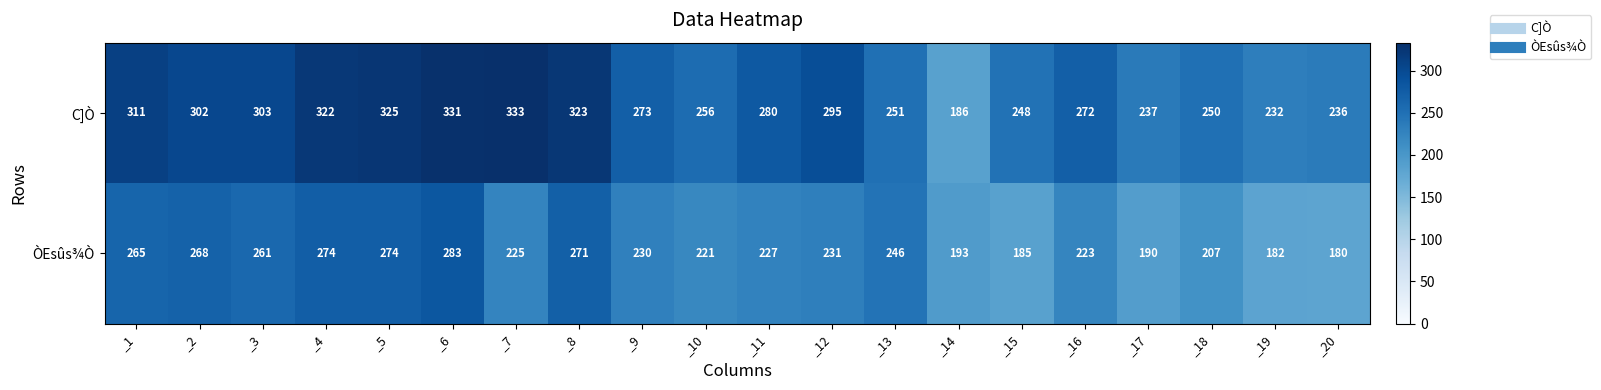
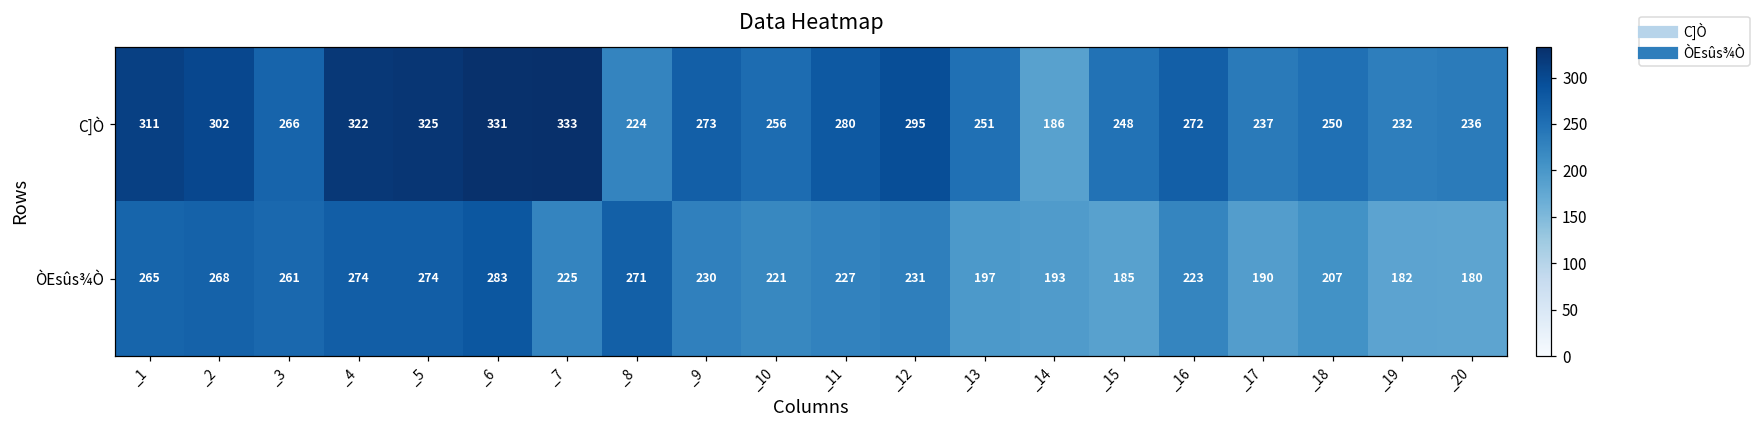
  {
    "C]Ò": {
      "_1": 311,
      "_2": 302,
-     "_3": 303,
+     "_3": 266,
      "_4": 322,
      "_5": 325,
      "_6": 331,
      "_7": 333,
-     "_8": 323,
+     "_8": 224,
      "_9": 273,
      "_10": 256,
      "_11": 280,
      "_12": 295,
      "_13": 251,
      "_14": 186,
      "_15": 248,
      "_16": 272,
      "_17": 237,
      "_18": 250,
      "_19": 232,
      "_20": 236
    },
    "ÒEsûs¾Ò": {
      "_1": 265,
      "_2": 268,
      "_3": 261,
      "_4": 274,
      "_5": 274,
      "_6": 283,
      "_7": 225,
      "_8": 271,
      "_9": 230,
      "_10": 221,
      "_11": 227,
      "_12": 231,
-     "_13": 246,
+     "_13": 197,
      "_14": 193,
      "_15": 185,
      "_16": 223,
      "_17": 190,
      "_18": 207,
      "_19": 182,
      "_20": 180
    }
  }
